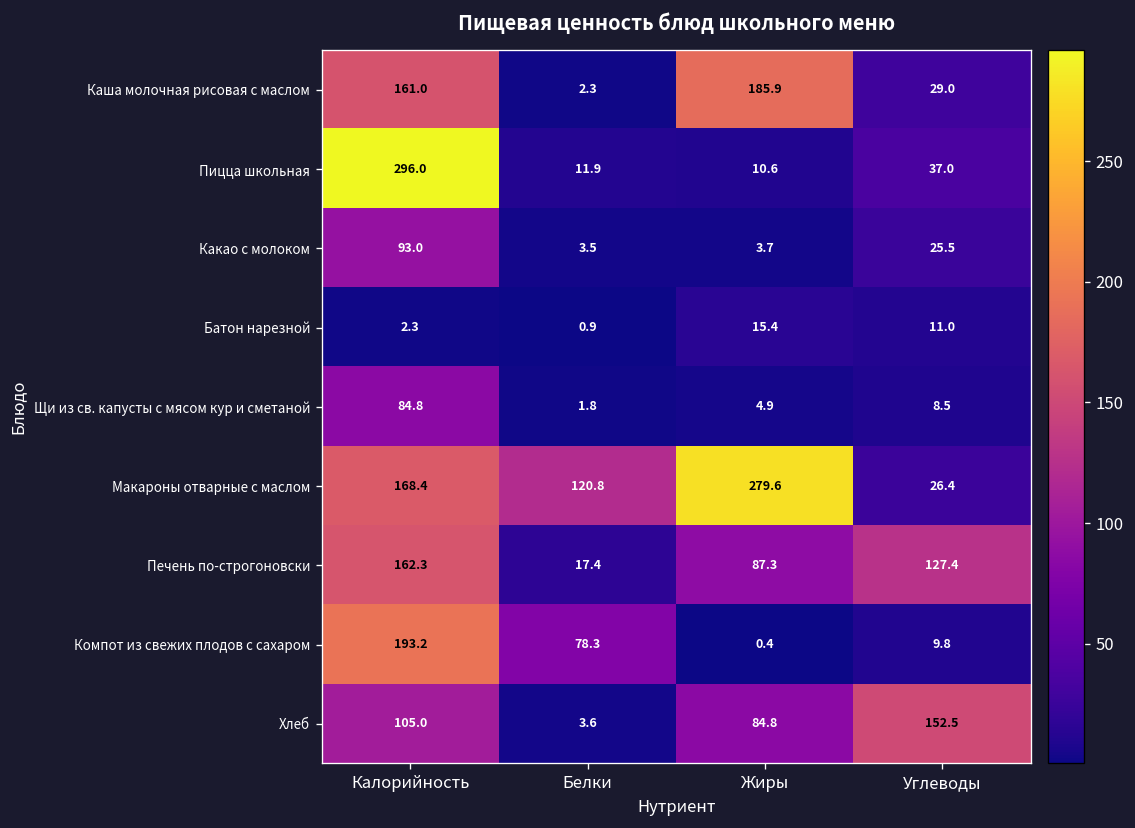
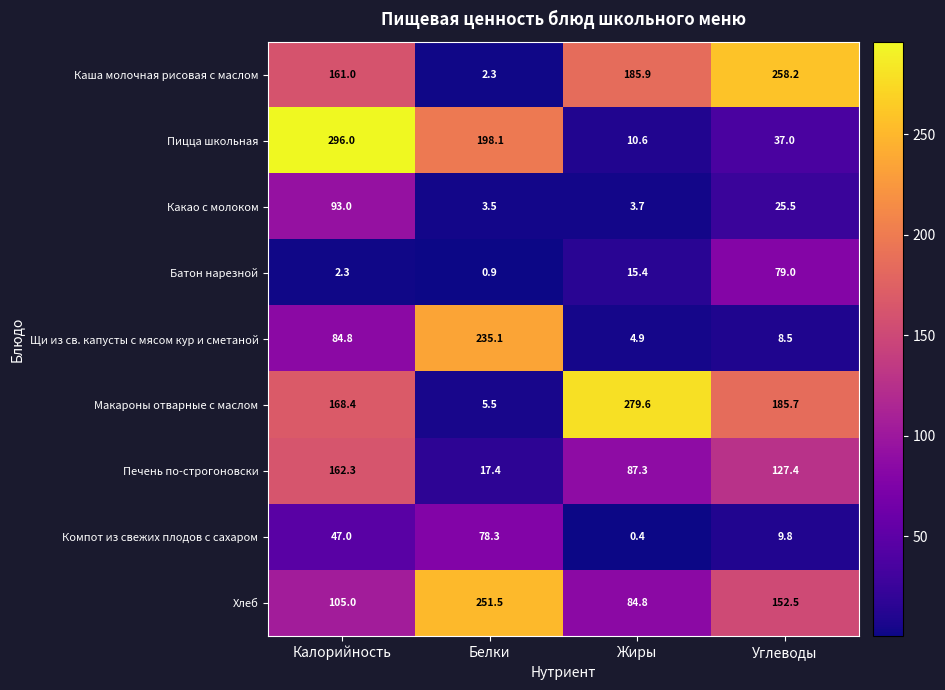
  {
    "Каша молочная рисовая с маслом": {
      "Калорийность": 161.0,
      "Белки": 2.3,
      "Жиры": 185.9,
-     "Углеводы": 29.0
+     "Углеводы": 258.2
    },
    "Пицца школьная": {
      "Калорийность": 296.0,
-     "Белки": 11.9,
+     "Белки": 198.1,
      "Жиры": 10.6,
      "Углеводы": 37.0
    },
    "Какао с молоком": {
      "Калорийность": 93.0,
      "Белки": 3.5,
      "Жиры": 3.7,
      "Углеводы": 25.5
    },
    "Батон нарезной": {
      "Калорийность": 2.3,
      "Белки": 0.9,
      "Жиры": 15.4,
-     "Углеводы": 11.0
+     "Углеводы": 79.0
    },
    "Щи из св. капусты с мясом кур и сметаной": {
      "Калорийность": 84.8,
-     "Белки": 1.8,
+     "Белки": 235.1,
      "Жиры": 4.9,
      "Углеводы": 8.5
    },
    "Макароны отварные с маслом": {
      "Калорийность": 168.4,
-     "Белки": 120.8,
+     "Белки": 5.5,
      "Жиры": 279.6,
-     "Углеводы": 26.4
+     "Углеводы": 185.7
    },
    "Печень по-строгоновски": {
      "Калорийность": 162.3,
      "Белки": 17.4,
      "Жиры": 87.3,
      "Углеводы": 127.4
    },
    "Компот из свежих плодов с сахаром": {
-     "Калорийность": 193.2,
+     "Калорийность": 47.0,
      "Белки": 78.3,
      "Жиры": 0.4,
      "Углеводы": 9.8
    },
    "Хлеб": {
      "Калорийность": 105.0,
-     "Белки": 3.6,
+     "Белки": 251.5,
      "Жиры": 84.8,
      "Углеводы": 152.5
    }
  }
